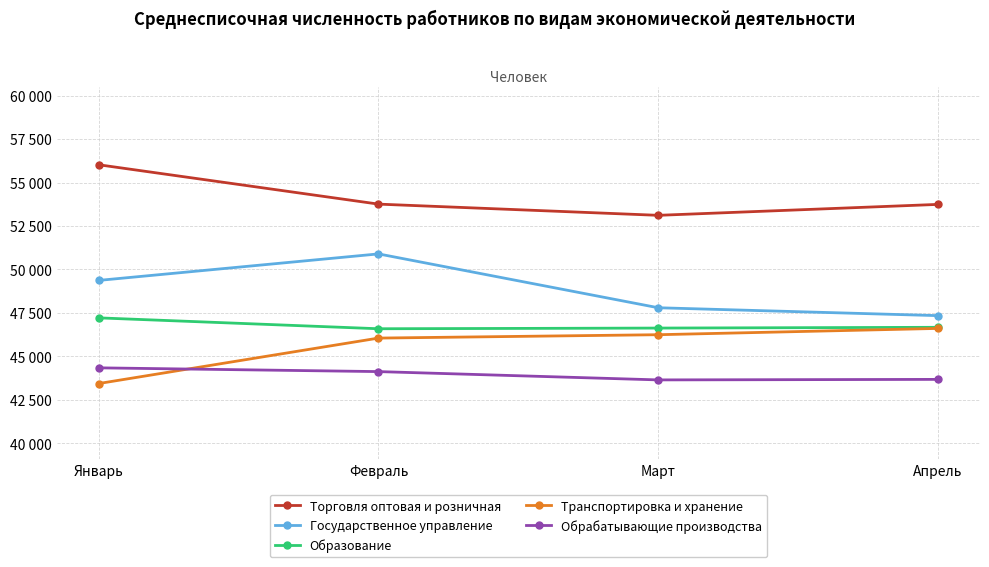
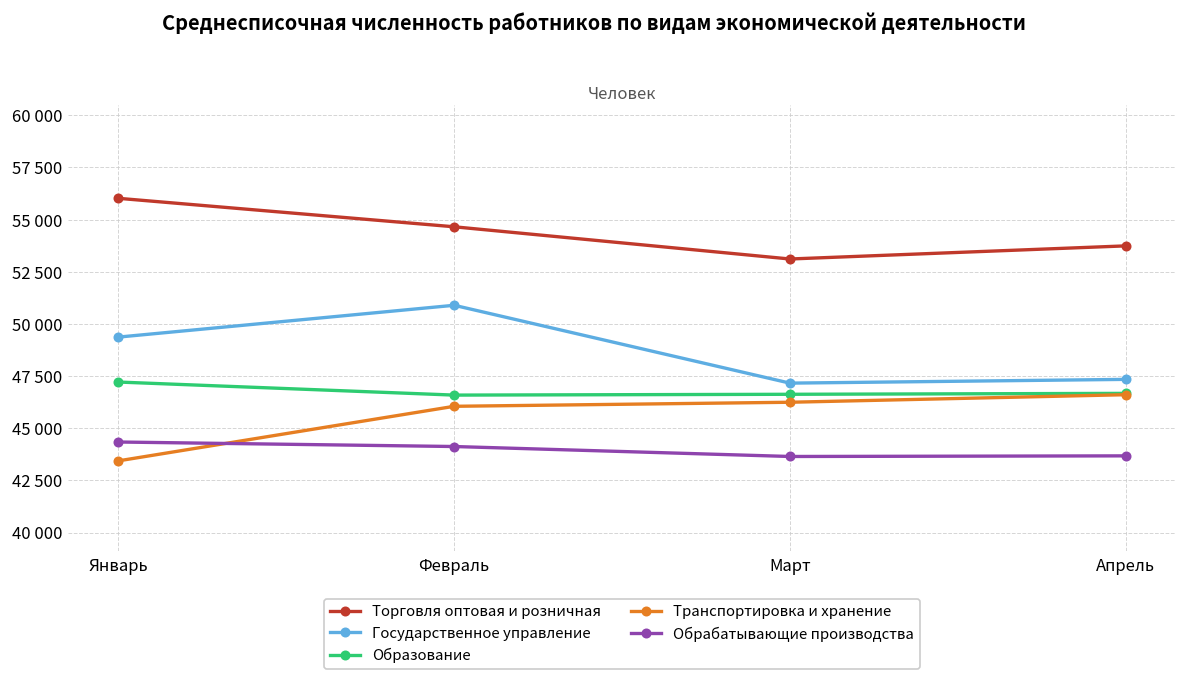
  {
    "Торговля оптовая и розничная": {
      "Январь": 56000,
-     "Февраль": 53800,
+     "Февраль": 54700,
      "Март": 53100,
      "Апрель": 53700
    },
    "Государственное управление": {
      "Январь": 49400,
      "Февраль": 50900,
-     "Март": 47800,
+     "Март": 47200,
      "Апрель": 47300
    },
    "Образование": {
      "Январь": 47200,
      "Февраль": 46600,
      "Март": 46600
    },
    "Транспортировка и хранение": {
      "Январь": 43400,
      "Февраль": 46100,
      "Март": 46200
    },
    "Обрабатывающие производства": {
      "Январь": 44300,
      "Февраль": 44100,
      "Март": 43600,
      "Апрель": 43700
    }
  }
